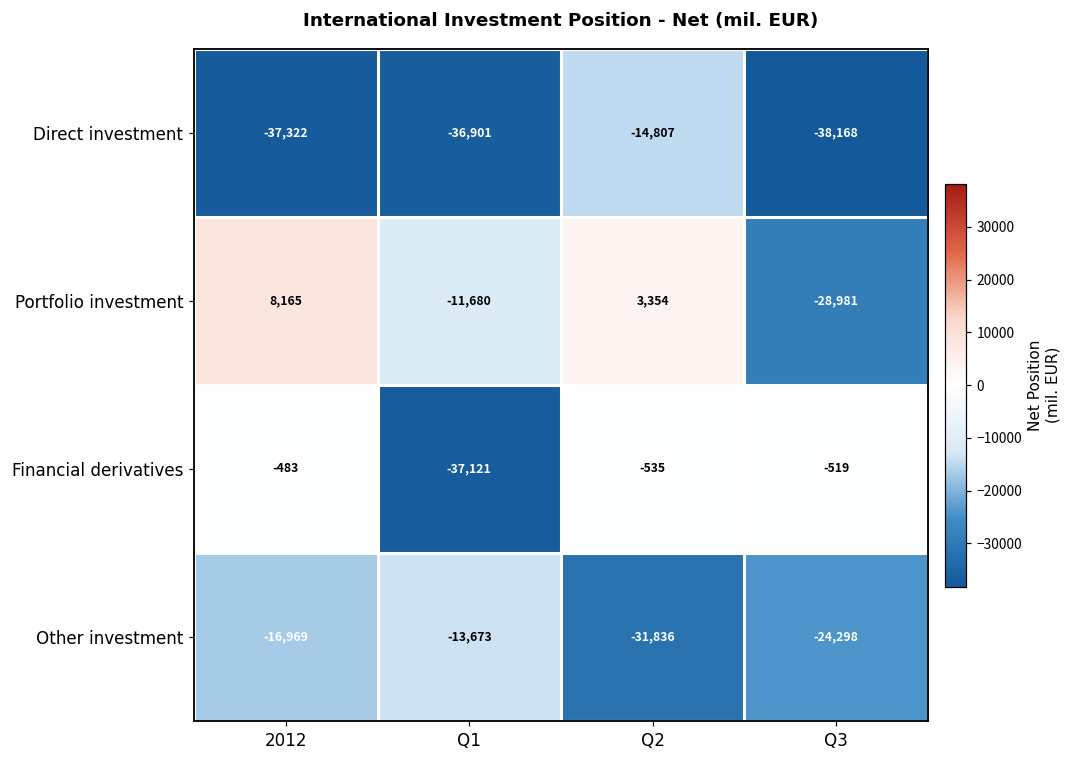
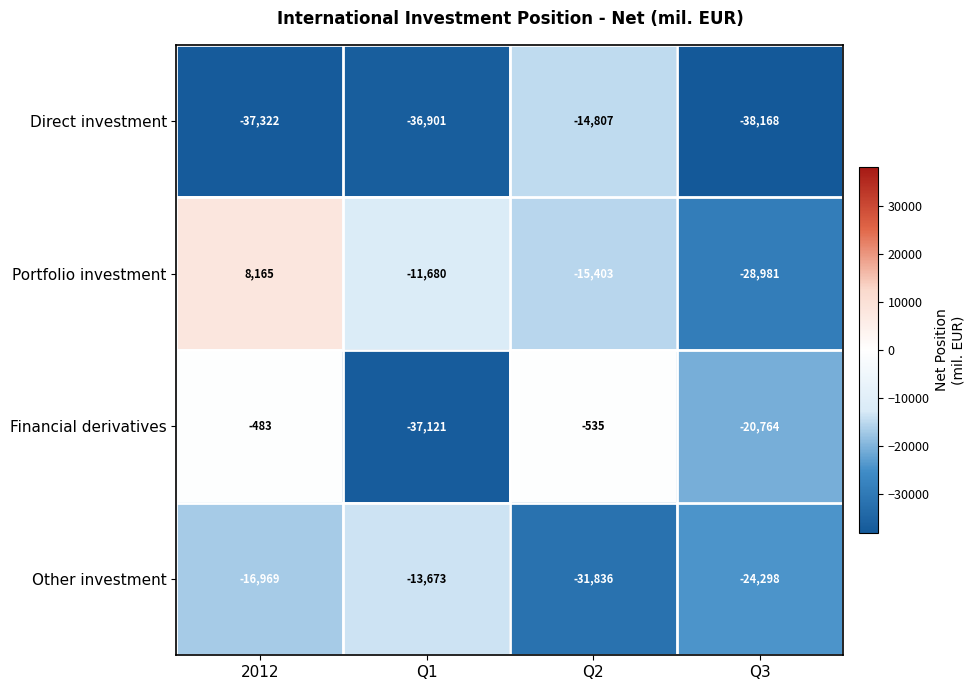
  {
    "Direct investment": {
      "2012": "-37,322",
      "Q1": "-36,901",
      "Q2": "-14,807",
      "Q3": "-38,168"
    },
    "Portfolio investment": {
      "2012": "8,165",
      "Q1": "-11,680",
-     "Q2": "3,354",
+     "Q2": "-15,403",
      "Q3": "-28,981"
    },
    "Financial derivatives": {
      "2012": "-483",
      "Q1": "-37,121",
      "Q2": "-535",
-     "Q3": "-519"
+     "Q3": "-20,764"
    },
    "Other investment": {
      "2012": "-16,969",
      "Q1": "-13,673",
      "Q2": "-31,836",
      "Q3": "-24,298"
    }
  }
